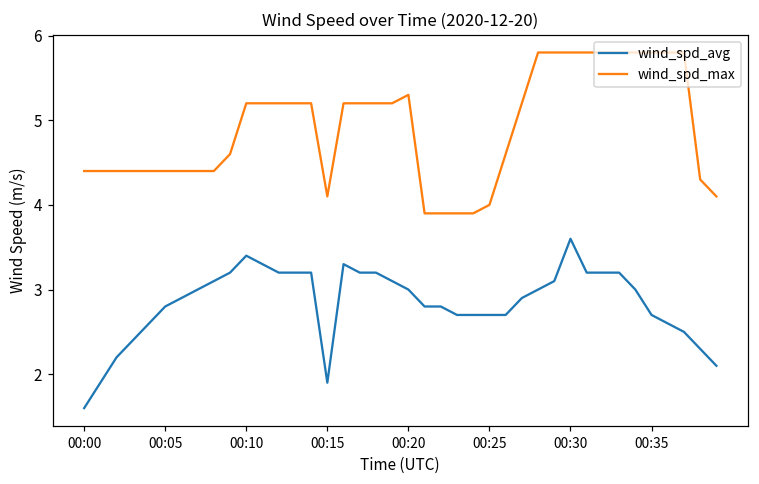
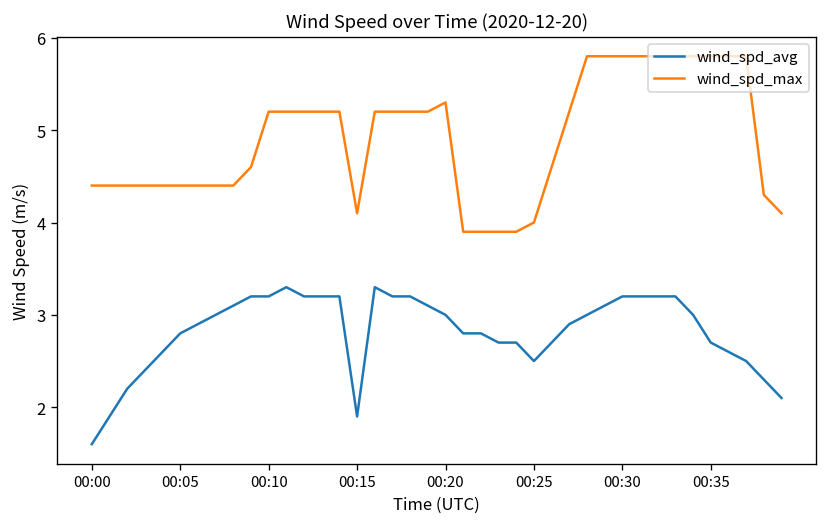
  {
    "wind_spd_avg": {
      "00:00": 1.6,
      "00:05": 2.8,
-     "00:10": 3.4,
+     "00:10": 3.2,
      "00:15": 1.9,
      "00:20": 3.0,
-     "00:25": 2.7,
-     "00:30": 3.6,
+     "00:25": 2.5,
+     "00:30": 3.2,
      "00:35": 2.7
    },
    "wind_spd_max": {
      "00:00": 4.4,
      "00:05": 4.4,
      "00:10": 5.2,
      "00:15": 4.1,
      "00:20": 5.3,
      "00:25": 4.0,
      "00:30": 5.8
    }
  }
